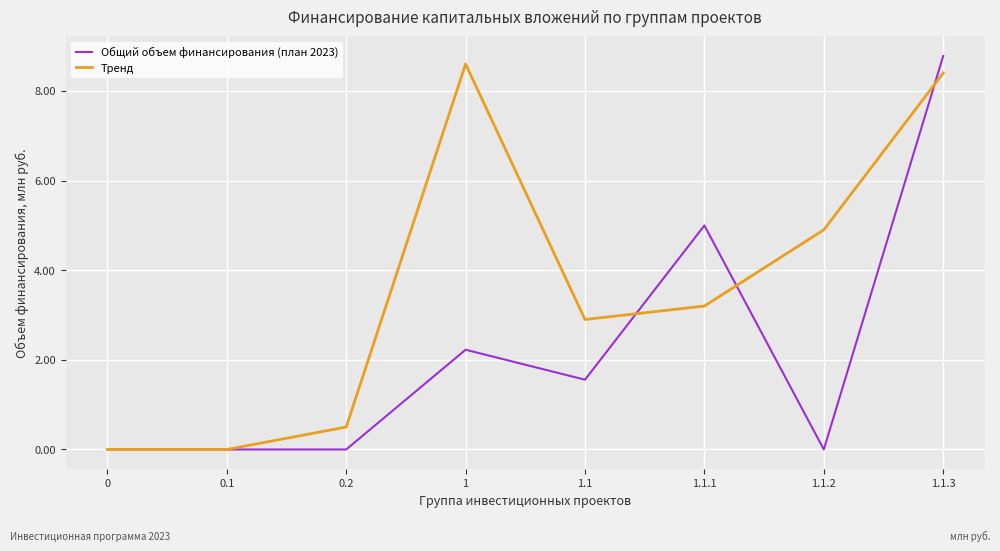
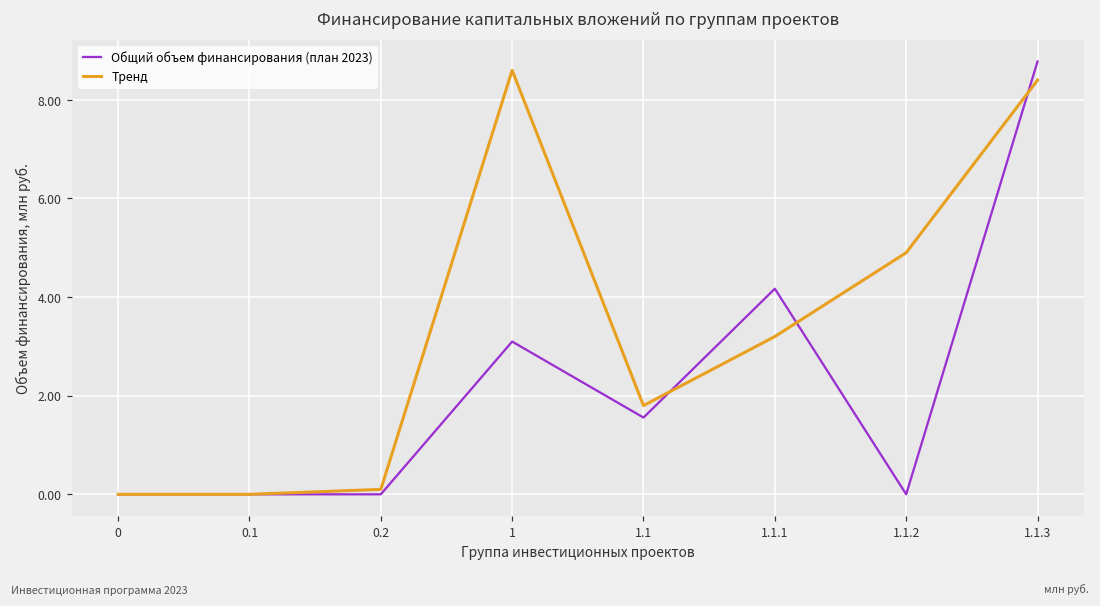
  {
    "Общий объем финансирования (план 2023)": {
      "0.2": 0.0,
-     "1": 2.2,
+     "1": 3.1,
      "1.1": 1.6,
-     "1.1.1": 5.0,
+     "1.1.1": 4.2,
      "1.1.2": 0.0,
      "1.1.3": 8.8
    },
    "Тренд": {
-     "0.2": 0.5,
+     "0.2": 0.1,
      "1": 8.6,
-     "1.1": 2.9,
+     "1.1": 1.8,
      "1.1.1": 3.2,
      "1.1.2": 4.9,
      "1.1.3": 8.4
    }
  }
